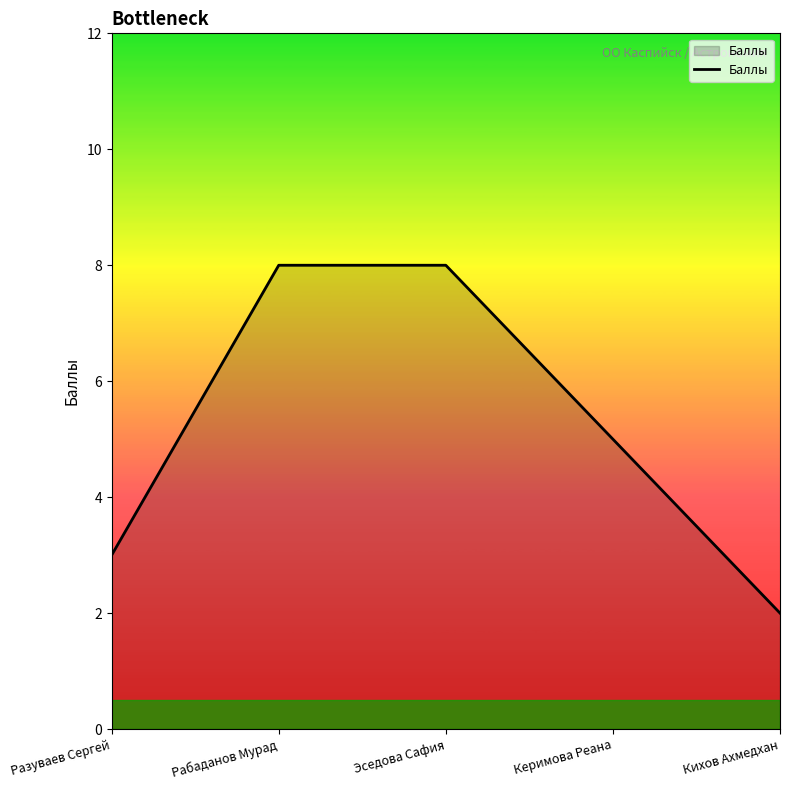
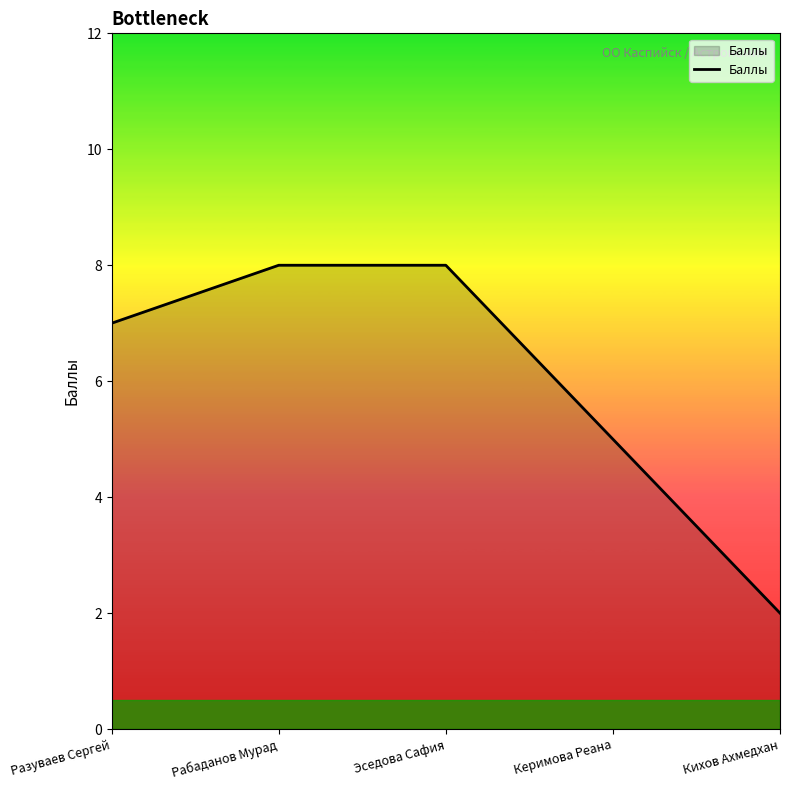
  {
-   "Разуваев Сергей": 3,
+   "Разуваев Сергей": 7,
    "Рабаданов Мурад": 8,
    "Эседова Сафия": 8,
    "Керимова Реана": 5,
    "Кихов Ахмедхан": 2
  }
